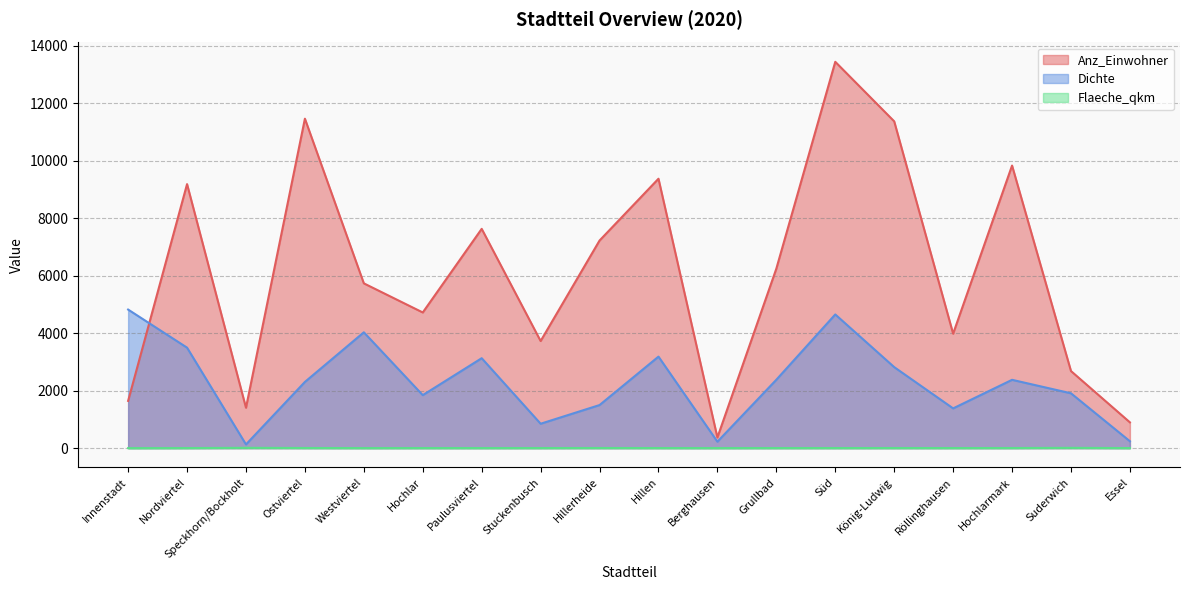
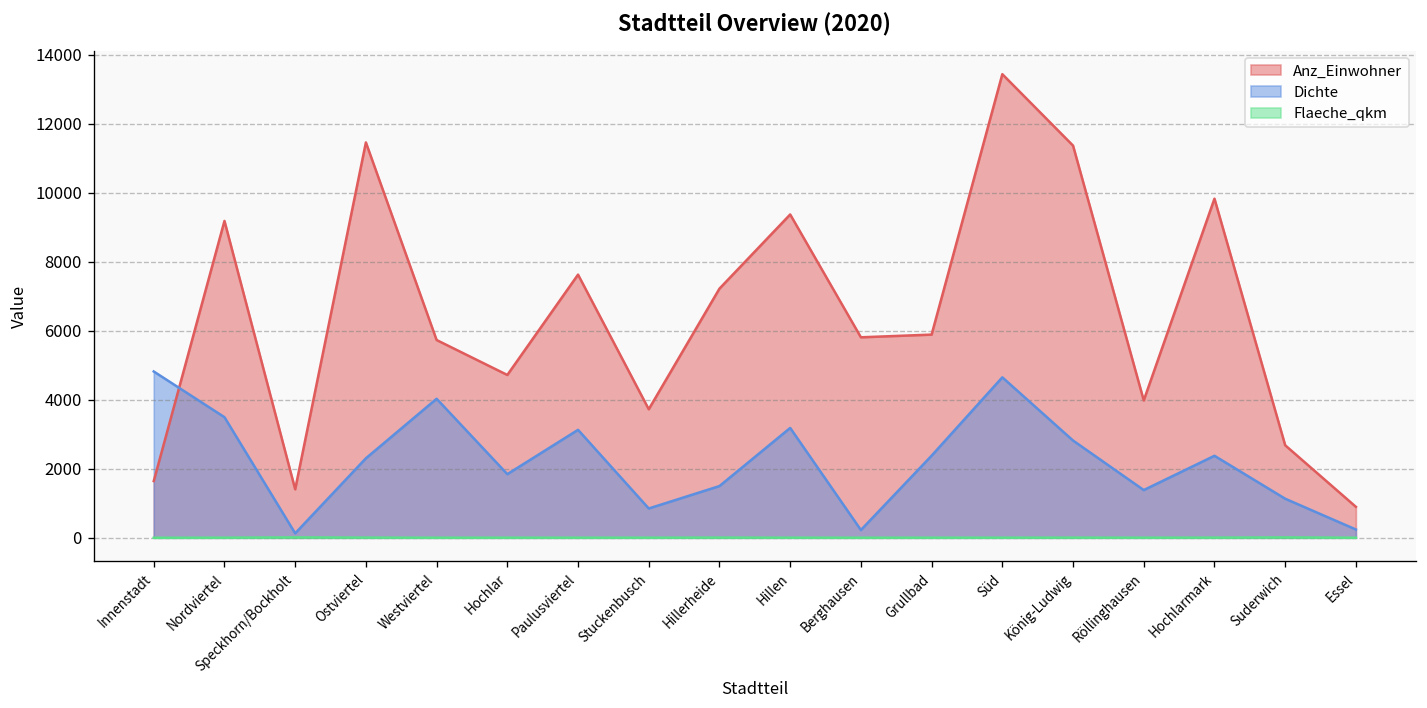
  {
    "Anz_Einwohner": {
      "Innenstadt": 1600,
      "Nordviertel": 9200,
      "Speckhorn/Bockholt": 1400,
      "Ostviertel": 11500,
      "Westviertel": 5700,
      "Hochlar": 4700,
      "Paulusviertel": 7600,
      "Stuckenbusch": 3700,
      "Hillerheide": 7200,
      "Hillen": 9400,
-     "Berghausen": 400,
-     "Grullbad": 6200,
+     "Berghausen": 5800,
+     "Grullbad": 5900,
      "Süd": 13400,
      "König-Ludwig": 11400,
      "Röllinghausen": 4000,
      "Hochlarmark": 9800,
      "Suderwich": 2700,
      "Essel": 900
    },
    "Dichte": {
      "Innenstadt": 4800,
      "Nordviertel": 3500,
      "Speckhorn/Bockholt": 100,
      "Ostviertel": 2300,
      "Westviertel": 4000,
      "Hochlar": 1800,
      "Paulusviertel": 3100,
      "Stuckenbusch": 800,
      "Hillerheide": 1500,
      "Hillen": 3200,
      "Berghausen": 200,
      "Grullbad": 2400,
      "Süd": 4700,
      "König-Ludwig": 2800,
      "Röllinghausen": 1400,
      "Hochlarmark": 2400,
-     "Suderwich": 1900,
+     "Suderwich": 1100,
      "Essel": 200
    },
    "Flaeche_qkm": {
      "Innenstadt": 0,
      "Nordviertel": 0,
      "Speckhorn/Bockholt": 0,
      "Ostviertel": 0,
      "Westviertel": 0,
      "Hochlar": 0,
      "Paulusviertel": 0,
      "Stuckenbusch": 0,
      "Hillerheide": 0,
      "Hillen": 0,
      "Berghausen": 0,
      "Grullbad": 0,
      "Süd": 0,
      "König-Ludwig": 0,
      "Röllinghausen": 0,
      "Hochlarmark": 0,
      "Suderwich": 0,
      "Essel": 0
    }
  }
